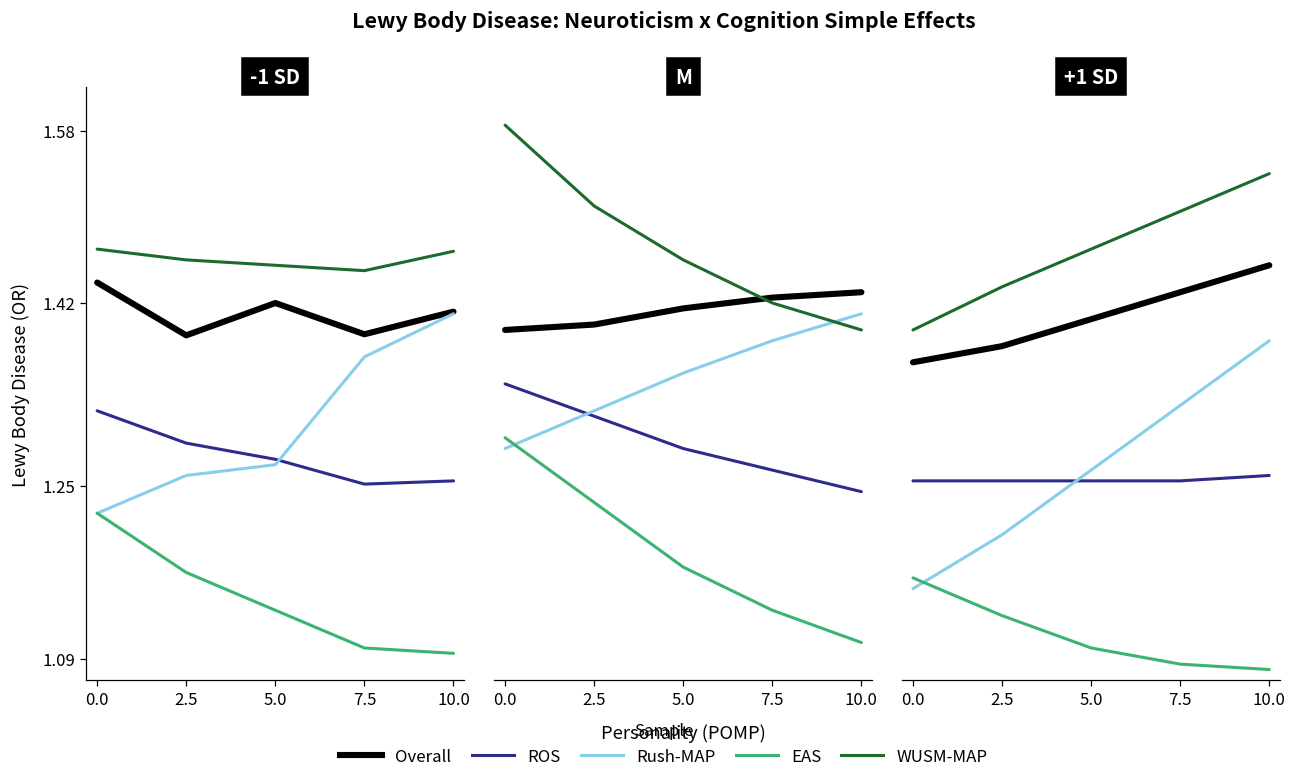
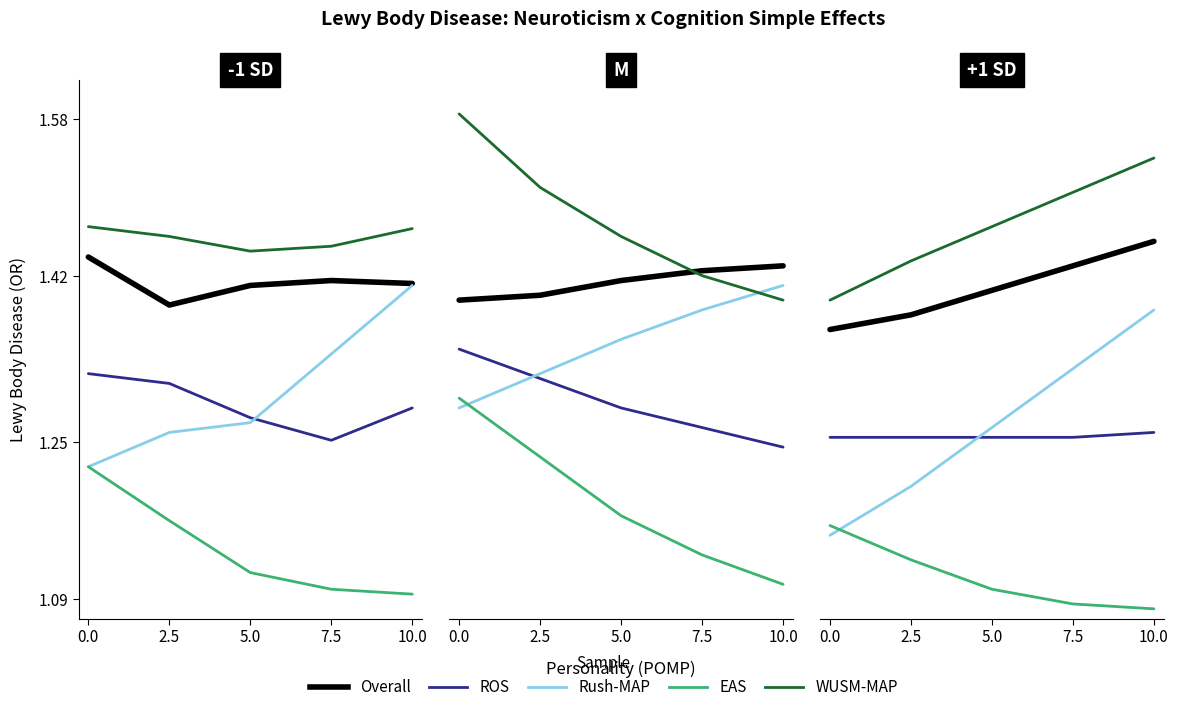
  {
    "-1 SD": {
      "Overall": {
        "0.0": 1.44,
        "2.5": 1.39,
-       "5.0": 1.42,
-       "7.5": 1.39
+       "5.0": 1.41,
+       "7.5": 1.42
      },
      "ROS": {
        "0.0": 1.32,
-       "2.5": 1.29,
+       "2.5": 1.31,
        "5.0": 1.28,
        "7.5": 1.25,
-       "10.0": 1.26
+       "10.0": 1.29
      },
      "Rush-MAP": {
        "2.5": 1.26,
        "5.0": 1.27,
-       "7.5": 1.37
+       "7.5": 1.34
      },
      "EAS": {
        "2.5": 1.17,
-       "5.0": 1.14,
+       "5.0": 1.12,
        "7.5": 1.10,
        "10.0": 1.10
      },
      "WUSM-MAP": {
        "0.0": 1.47,
        "2.5": 1.46,
-       "5.0": 1.46,
+       "5.0": 1.45,
        "7.5": 1.45,
        "10.0": 1.47
      }
    }
  }
